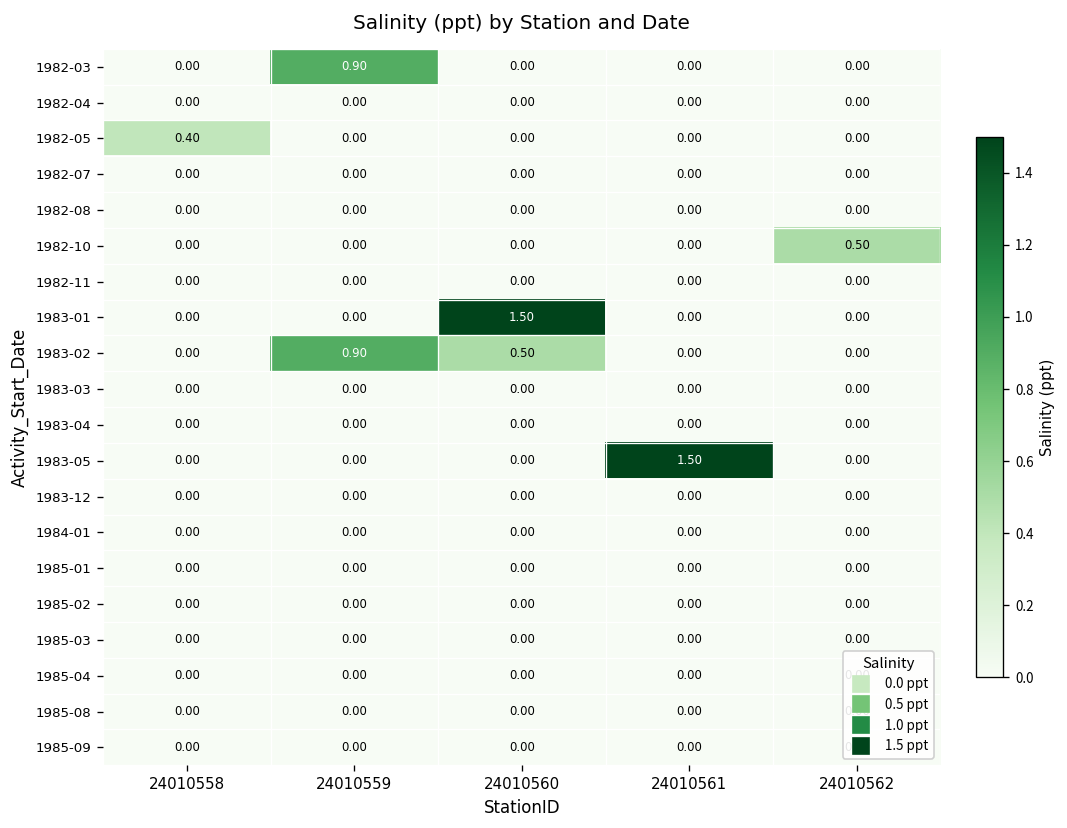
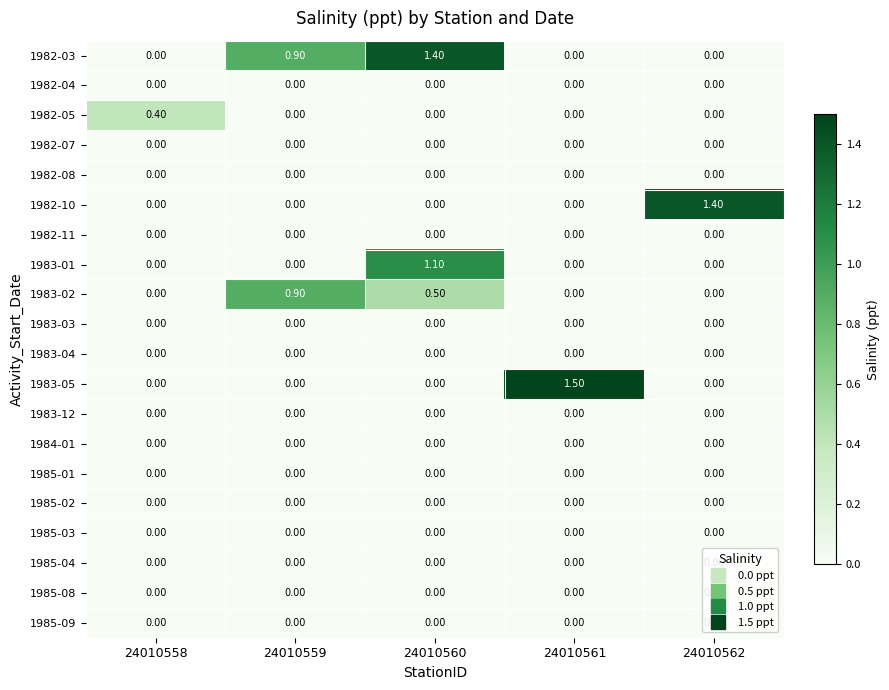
  {
    "1982-03": {
      "24010558": 0.00,
      "24010559": 0.90,
-     "24010560": 0.00,
+     "24010560": 1.40,
      "24010561": 0.00,
      "24010562": 0.00
    },
    "1982-04": {
      "24010558": 0.00,
      "24010559": 0.00,
      "24010560": 0.00,
      "24010561": 0.00,
      "24010562": 0.00
    },
    "1982-05": {
      "24010558": 0.40,
      "24010559": 0.00,
      "24010560": 0.00,
      "24010561": 0.00,
      "24010562": 0.00
    },
    "1982-07": {
      "24010558": 0.00,
      "24010559": 0.00,
      "24010560": 0.00,
      "24010561": 0.00,
      "24010562": 0.00
    },
    "1982-08": {
      "24010558": 0.00,
      "24010559": 0.00,
      "24010560": 0.00,
      "24010561": 0.00,
      "24010562": 0.00
    },
    "1982-10": {
      "24010558": 0.00,
      "24010559": 0.00,
      "24010560": 0.00,
      "24010561": 0.00,
-     "24010562": 0.50
+     "24010562": 1.40
    },
    "1982-11": {
      "24010558": 0.00,
      "24010559": 0.00,
      "24010560": 0.00,
      "24010561": 0.00,
      "24010562": 0.00
    },
    "1983-01": {
      "24010558": 0.00,
      "24010559": 0.00,
-     "24010560": 1.50,
+     "24010560": 1.10,
      "24010561": 0.00,
      "24010562": 0.00
    },
    "1983-02": {
      "24010558": 0.00,
      "24010559": 0.90,
      "24010560": 0.50,
      "24010561": 0.00,
      "24010562": 0.00
    },
    "1983-03": {
      "24010558": 0.00,
      "24010559": 0.00,
      "24010560": 0.00,
      "24010561": 0.00,
      "24010562": 0.00
    },
    "1983-04": {
      "24010558": 0.00,
      "24010559": 0.00,
      "24010560": 0.00,
      "24010561": 0.00,
      "24010562": 0.00
    },
    "1983-05": {
      "24010558": 0.00,
      "24010559": 0.00,
      "24010560": 0.00,
      "24010561": 1.50,
      "24010562": 0.00
    },
    "1983-12": {
      "24010558": 0.00,
      "24010559": 0.00,
      "24010560": 0.00,
      "24010561": 0.00,
      "24010562": 0.00
    },
    "1984-01": {
      "24010558": 0.00,
      "24010559": 0.00,
      "24010560": 0.00,
      "24010561": 0.00,
      "24010562": 0.00
    },
    "1985-01": {
      "24010558": 0.00,
      "24010559": 0.00,
      "24010560": 0.00,
      "24010561": 0.00,
      "24010562": 0.00
    },
    "1985-02": {
      "24010558": 0.00,
      "24010559": 0.00,
      "24010560": 0.00,
      "24010561": 0.00,
      "24010562": 0.00
    },
    "1985-03": {
      "24010558": 0.00,
      "24010559": 0.00,
      "24010560": 0.00,
      "24010561": 0.00,
      "24010562": 0.00
    },
    "1985-04": {
      "24010558": 0.00,
      "24010559": 0.00,
      "24010560": 0.00,
      "24010561": 0.00
    },
    "1985-08": {
      "24010558": 0.00,
      "24010559": 0.00,
      "24010560": 0.00,
      "24010561": 0.00
    },
    "1985-09": {
      "24010558": 0.00,
      "24010559": 0.00,
      "24010560": 0.00,
      "24010561": 0.00
    }
  }
